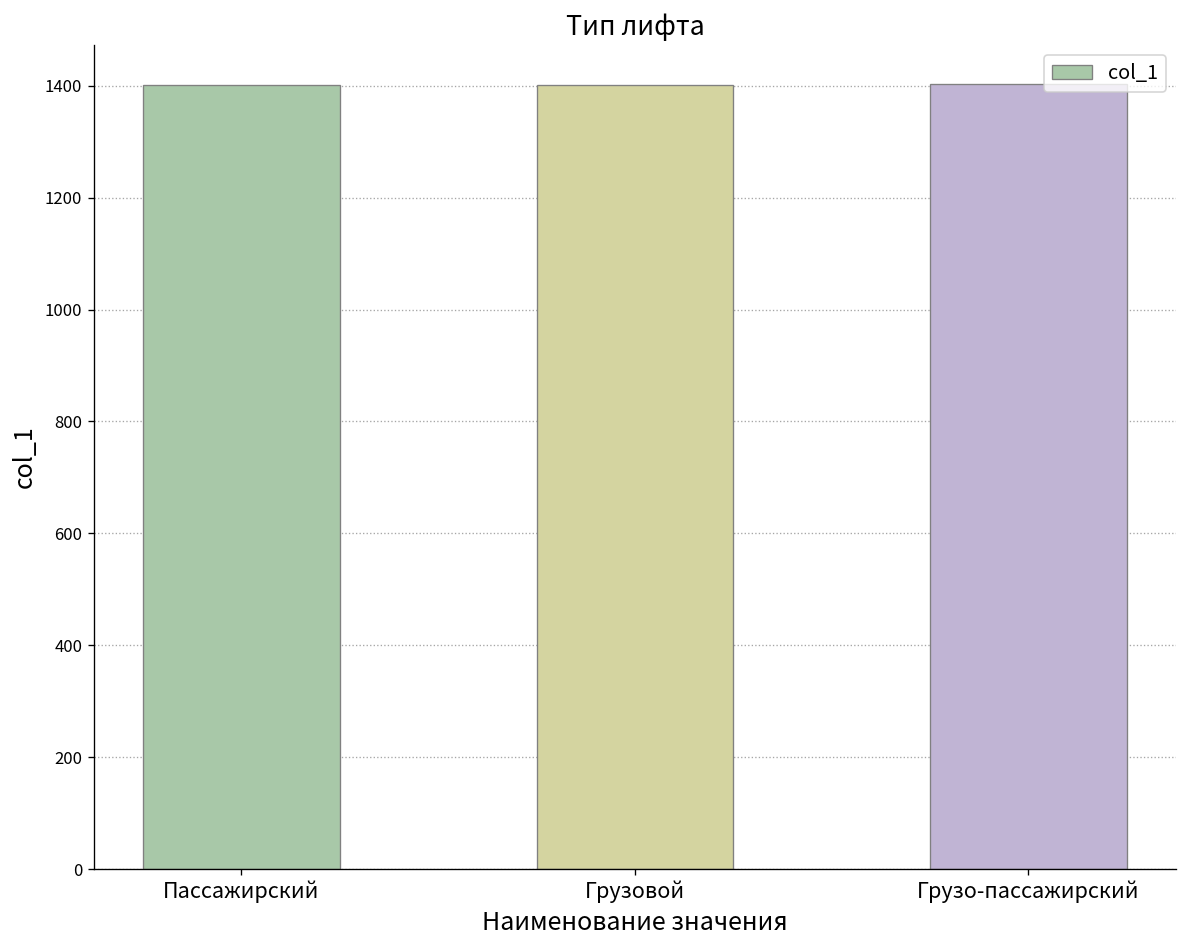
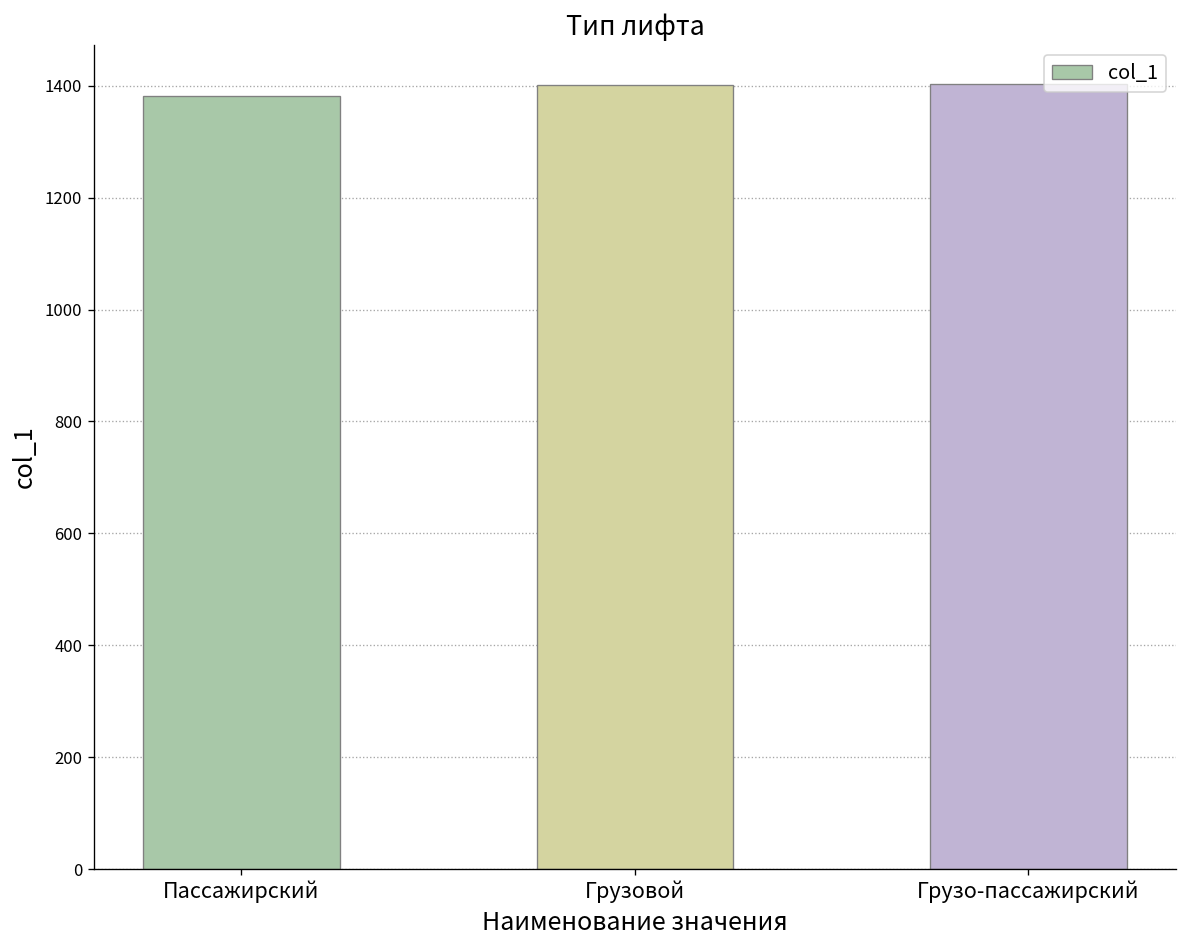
  {
-   "Пассажирский": 1400,
+   "Пассажирский": 1380,
    "Грузовой": 1400,
    "Грузо-пассажирский": 1400
  }
